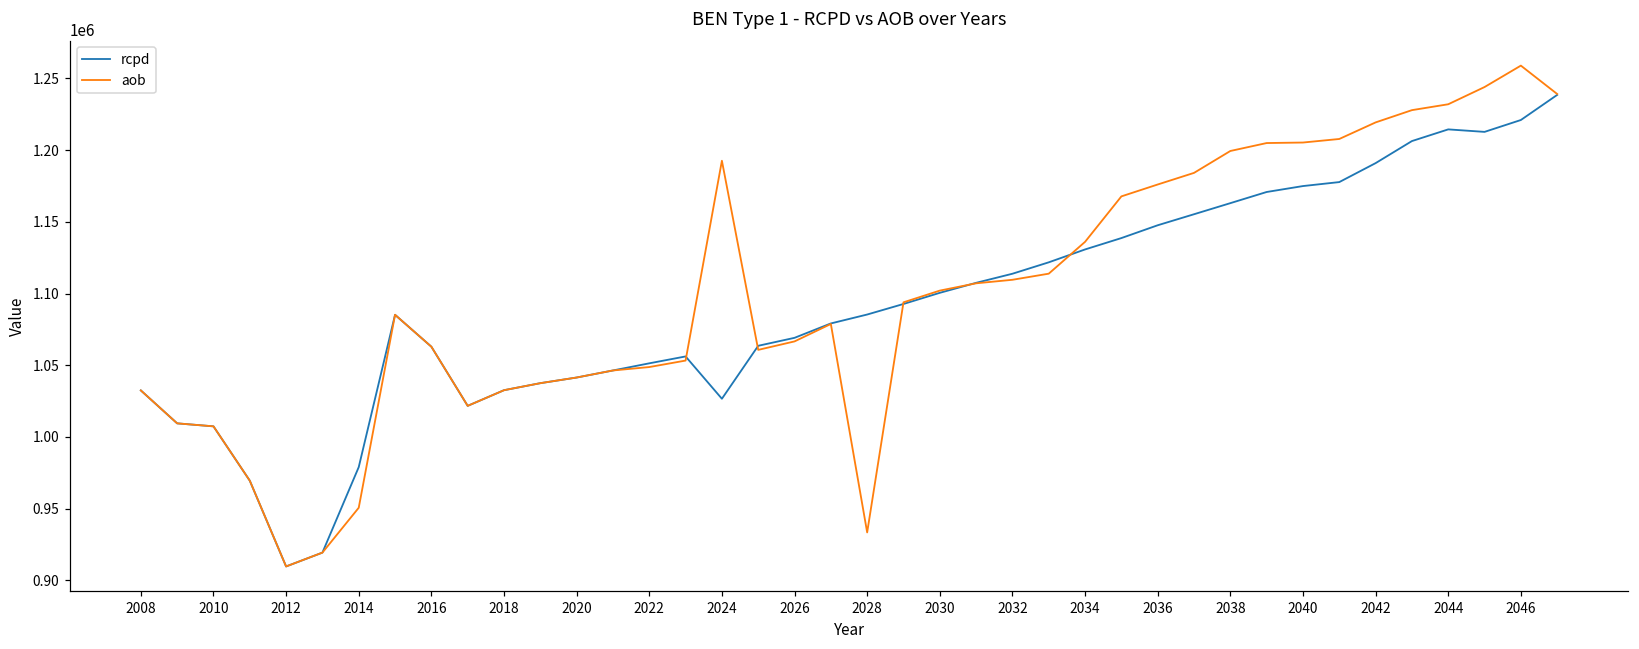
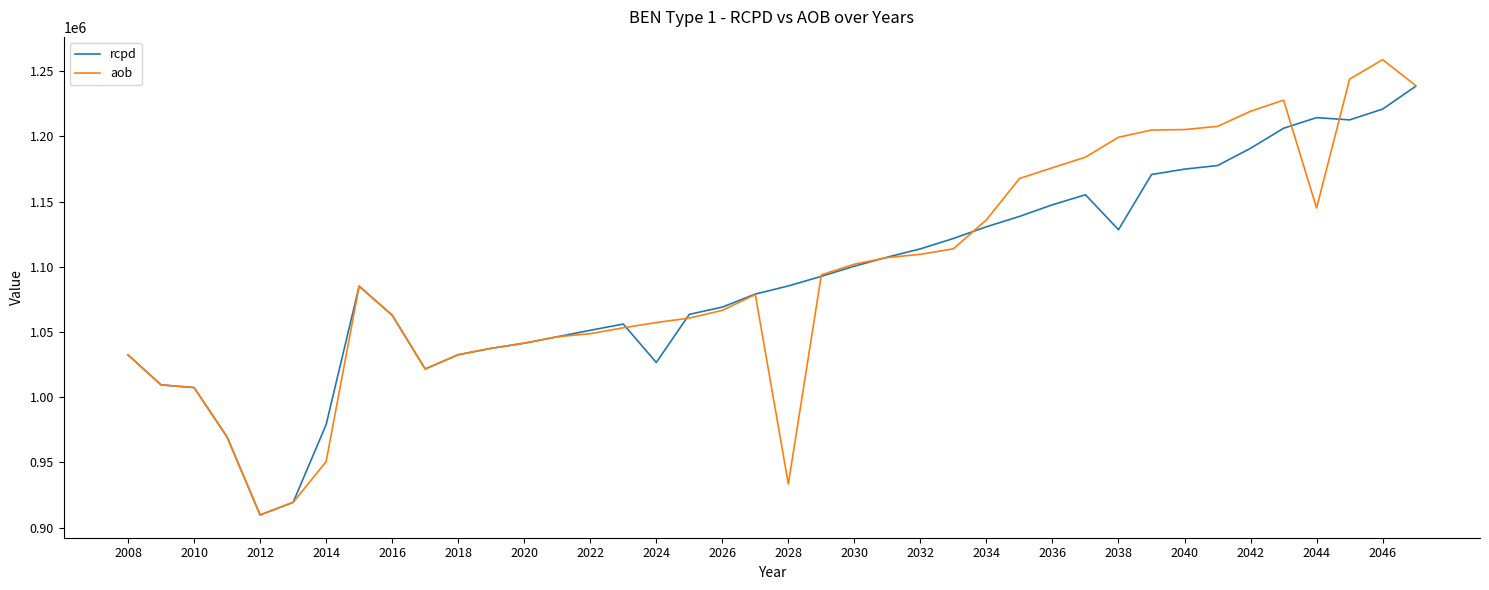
  {
    "rcpd": {
      "2014": 979000,
      "2022": 1051000,
      "2024": 1027000,
      "2026": 1069000,
      "2028": 1085000,
      "2032": 1114000,
      "2034": 1131000,
      "2036": 1148000,
-     "2038": 1163000,
+     "2038": 1128000,
      "2040": 1175000,
      "2042": 1191000,
      "2044": 1214000,
      "2046": 1221000
    },
    "aob": {
      "2014": 951000,
      "2022": 1049000,
-     "2024": 1193000,
+     "2024": 1057000,
      "2026": 1067000,
      "2028": 933000,
      "2032": 1110000,
      "2034": 1136000,
      "2036": 1176000,
      "2038": 1199000,
      "2040": 1205000,
      "2042": 1219000,
-     "2044": 1232000,
+     "2044": 1145000,
      "2046": 1259000
    }
  }
